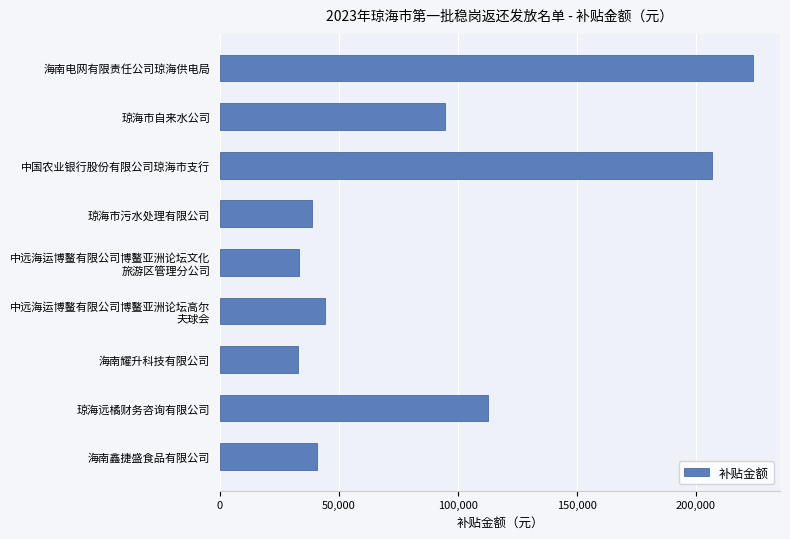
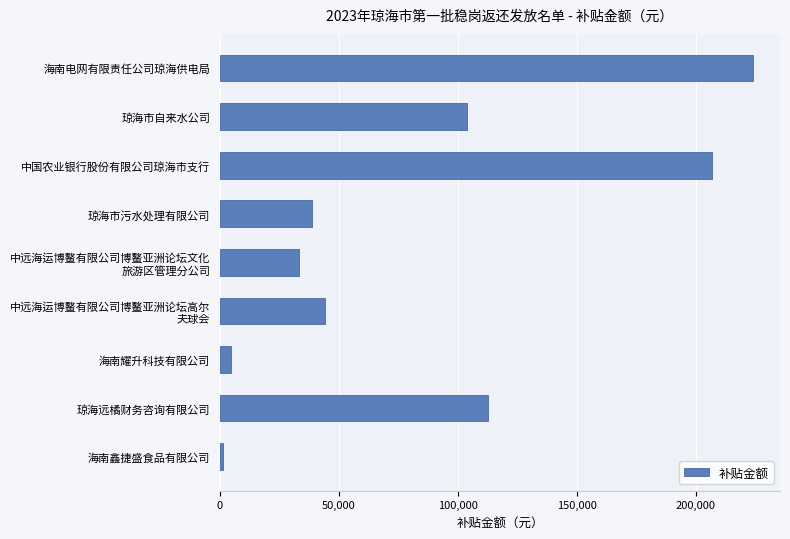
  {
    "海南电网有限责任公司琼海供电局": "224,000",
-   "琼海市自来水公司": "95,000",
+   "琼海市自来水公司": "104,000",
    "中国农业银行股份有限公司琼海市支行": "207,000",
    "琼海市污水处理有限公司": "39,000",
    "中远海运博鳌有限公司博鳌亚洲论坛文化 旅游区管理分公司": "33,000",
    "中远海运博鳌有限公司博鳌亚洲论坛高尔 夫球会": "44,000",
-   "海南耀升科技有限公司": "33,000",
+   "海南耀升科技有限公司": "5,000",
    "琼海远橘财务咨询有限公司": "113,000",
-   "海南鑫捷盛食品有限公司": "41,000"
+   "海南鑫捷盛食品有限公司": "1,000"
  }
